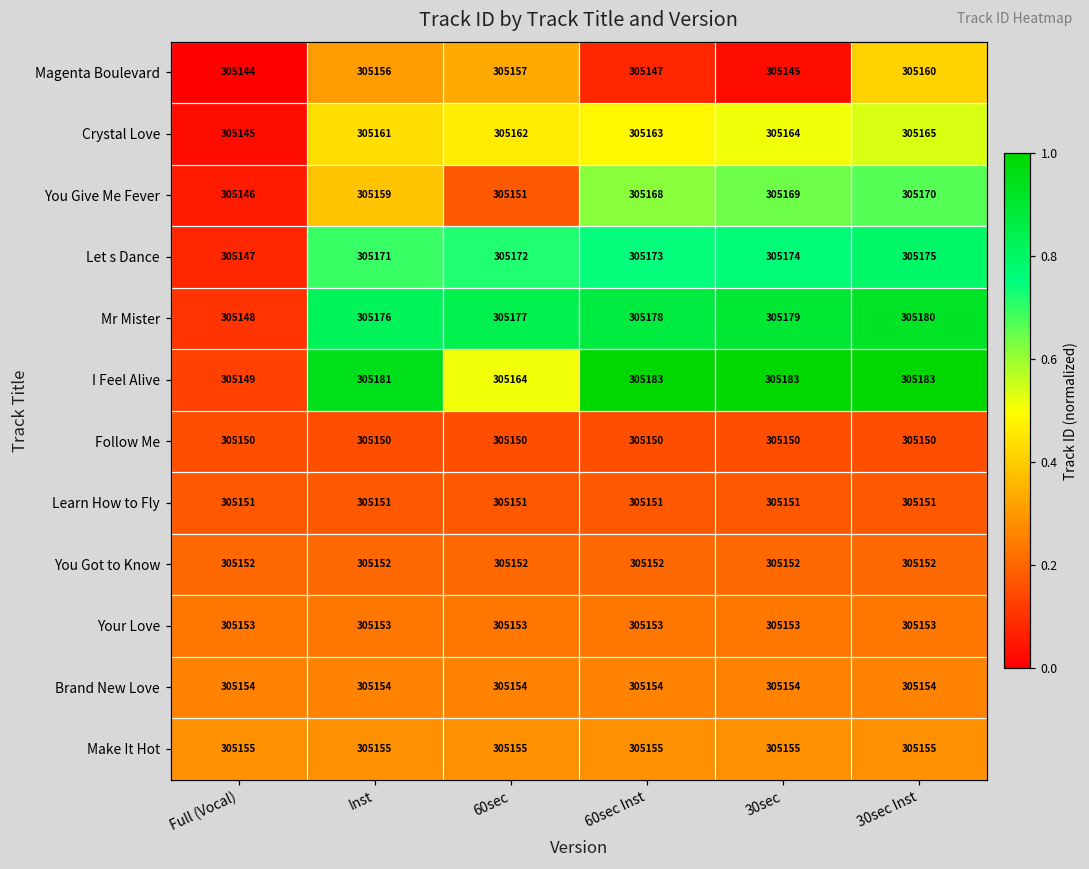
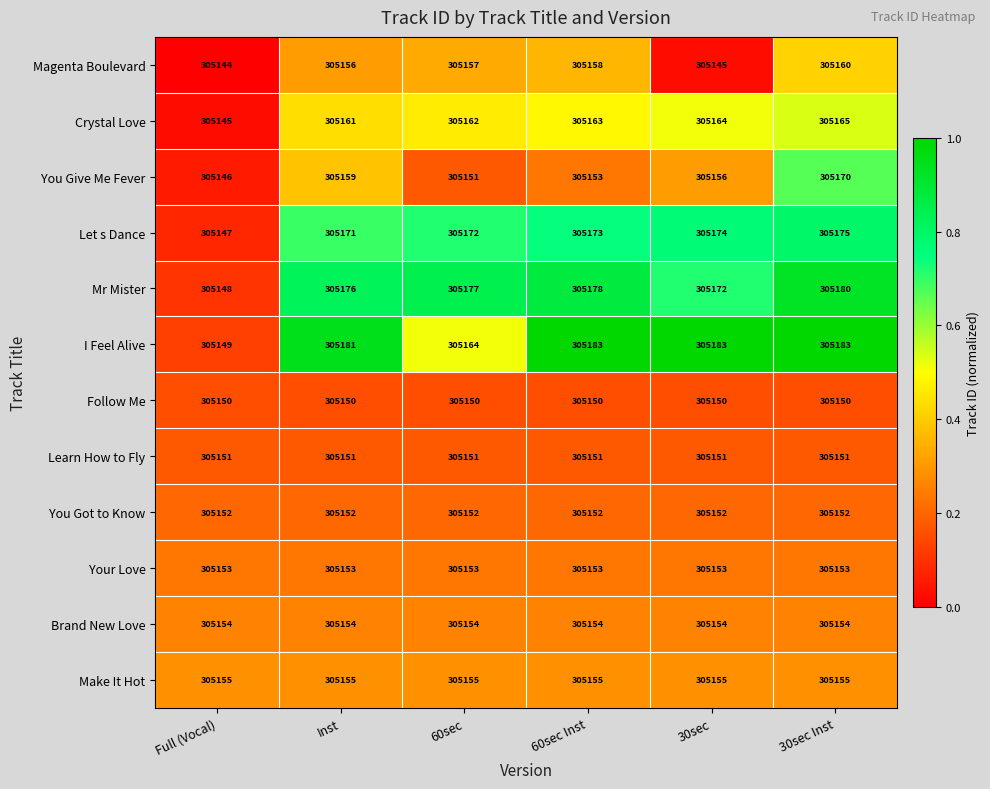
  {
    "Magenta Boulevard": {
      "Full (Vocal)": 305144,
      "Inst": 305156,
      "60sec": 305157,
-     "60sec Inst": 305147,
+     "60sec Inst": 305158,
      "30sec": 305145,
      "30sec Inst": 305160
    },
    "Crystal Love": {
      "Full (Vocal)": 305145,
      "Inst": 305161,
      "60sec": 305162,
      "60sec Inst": 305163,
      "30sec": 305164,
      "30sec Inst": 305165
    },
    "You Give Me Fever": {
      "Full (Vocal)": 305146,
      "Inst": 305159,
      "60sec": 305151,
-     "60sec Inst": 305168,
-     "30sec": 305169,
+     "60sec Inst": 305153,
+     "30sec": 305156,
      "30sec Inst": 305170
    },
    "Let s Dance": {
      "Full (Vocal)": 305147,
      "Inst": 305171,
      "60sec": 305172,
      "60sec Inst": 305173,
      "30sec": 305174,
      "30sec Inst": 305175
    },
    "Mr Mister": {
      "Full (Vocal)": 305148,
      "Inst": 305176,
      "60sec": 305177,
      "60sec Inst": 305178,
-     "30sec": 305179,
+     "30sec": 305172,
      "30sec Inst": 305180
    },
    "I Feel Alive": {
      "Full (Vocal)": 305149,
      "Inst": 305181,
      "60sec": 305164,
      "60sec Inst": 305183,
      "30sec": 305183,
      "30sec Inst": 305183
    },
    "Follow Me": {
      "Full (Vocal)": 305150,
      "Inst": 305150,
      "60sec": 305150,
      "60sec Inst": 305150,
      "30sec": 305150,
      "30sec Inst": 305150
    },
    "Learn How to Fly": {
      "Full (Vocal)": 305151,
      "Inst": 305151,
      "60sec": 305151,
      "60sec Inst": 305151,
      "30sec": 305151,
      "30sec Inst": 305151
    },
    "You Got to Know": {
      "Full (Vocal)": 305152,
      "Inst": 305152,
      "60sec": 305152,
      "60sec Inst": 305152,
      "30sec": 305152,
      "30sec Inst": 305152
    },
    "Your Love": {
      "Full (Vocal)": 305153,
      "Inst": 305153,
      "60sec": 305153,
      "60sec Inst": 305153,
      "30sec": 305153,
      "30sec Inst": 305153
    },
    "Brand New Love": {
      "Full (Vocal)": 305154,
      "Inst": 305154,
      "60sec": 305154,
      "60sec Inst": 305154,
      "30sec": 305154,
      "30sec Inst": 305154
    },
    "Make It Hot": {
      "Full (Vocal)": 305155,
      "Inst": 305155,
      "60sec": 305155,
      "60sec Inst": 305155,
      "30sec": 305155,
      "30sec Inst": 305155
    }
  }
